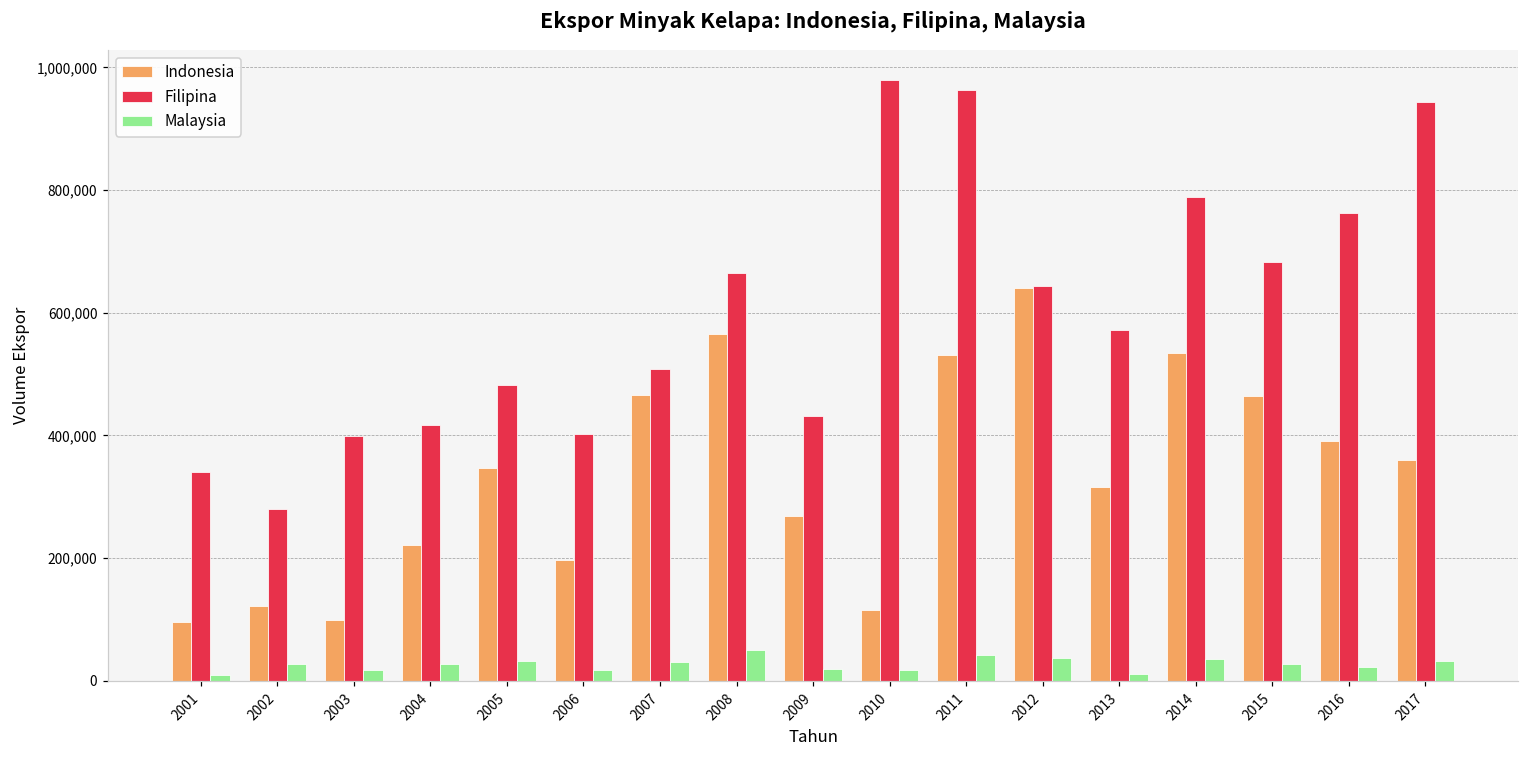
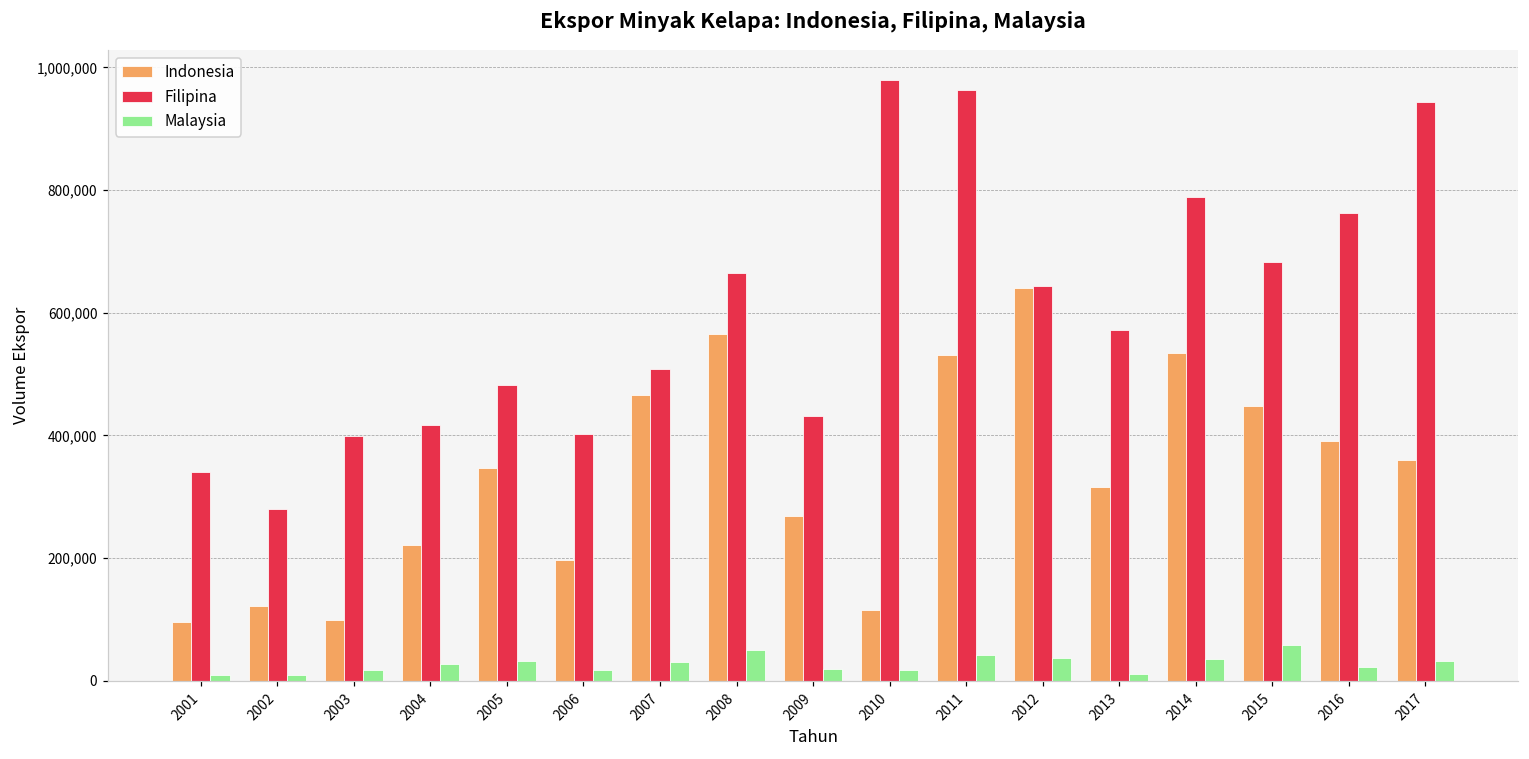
  {
    "Indonesia": {
      "2001": "90,000",
      "2002": "120,000",
      "2003": "100,000",
      "2004": "220,000",
      "2005": "350,000",
      "2006": "200,000",
      "2007": "470,000",
      "2008": "570,000",
      "2009": "270,000",
      "2010": "120,000",
      "2011": "530,000",
      "2012": "640,000",
      "2013": "320,000",
      "2014": "530,000",
-     "2015": "460,000",
+     "2015": "450,000",
      "2016": "390,000",
      "2017": "360,000"
    },
    "Filipina": {
      "2001": "340,000",
      "2002": "280,000",
      "2003": "400,000",
      "2004": "420,000",
      "2005": "480,000",
      "2006": "400,000",
      "2007": "510,000",
      "2008": "670,000",
      "2009": "430,000",
      "2010": "980,000",
      "2011": "960,000",
      "2012": "640,000",
      "2013": "570,000",
      "2014": "790,000",
      "2015": "680,000",
      "2016": "760,000",
      "2017": "940,000"
    },
    "Malaysia": {
      "2001": "10,000",
-     "2002": "30,000",
+     "2002": "10,000",
      "2003": "20,000",
      "2004": "30,000",
      "2005": "30,000",
      "2006": "20,000",
      "2007": "30,000",
      "2008": "50,000",
      "2009": "20,000",
      "2010": "20,000",
      "2011": "40,000",
      "2012": "40,000",
      "2013": "10,000",
      "2014": "40,000",
-     "2015": "30,000",
+     "2015": "60,000",
      "2016": "20,000",
      "2017": "30,000"
    }
  }
